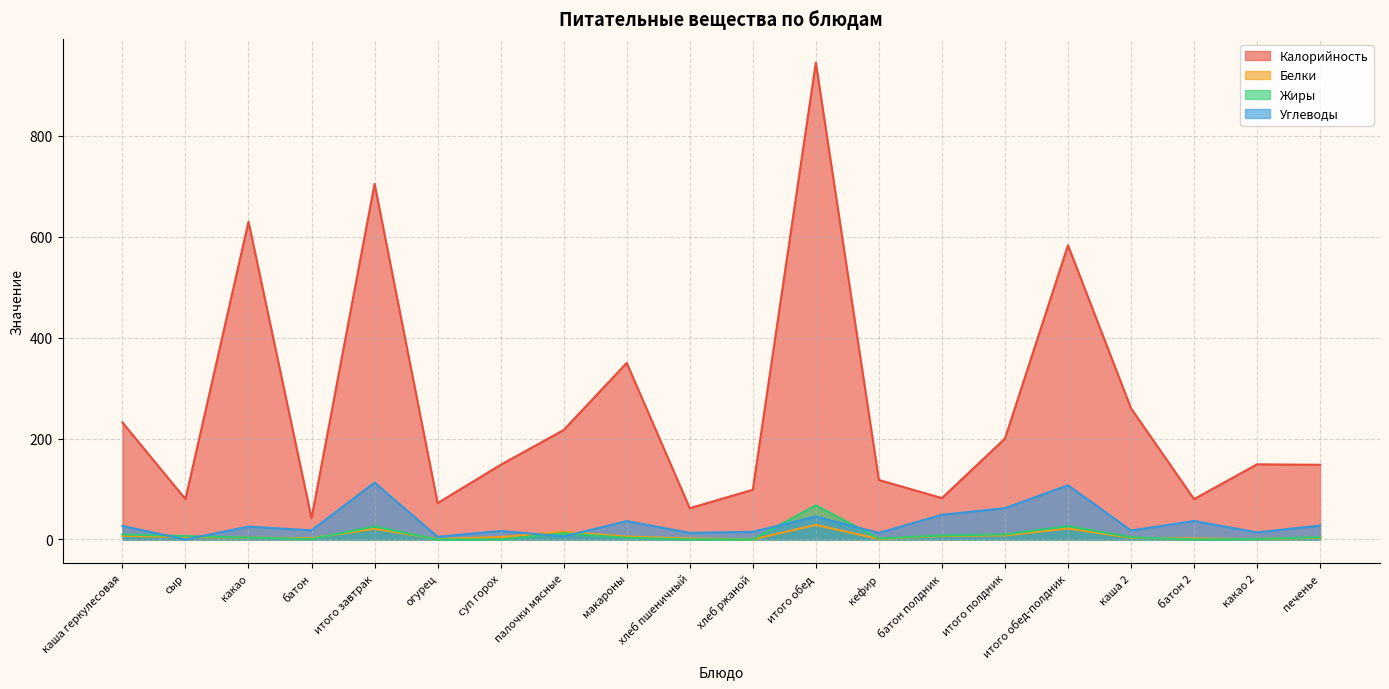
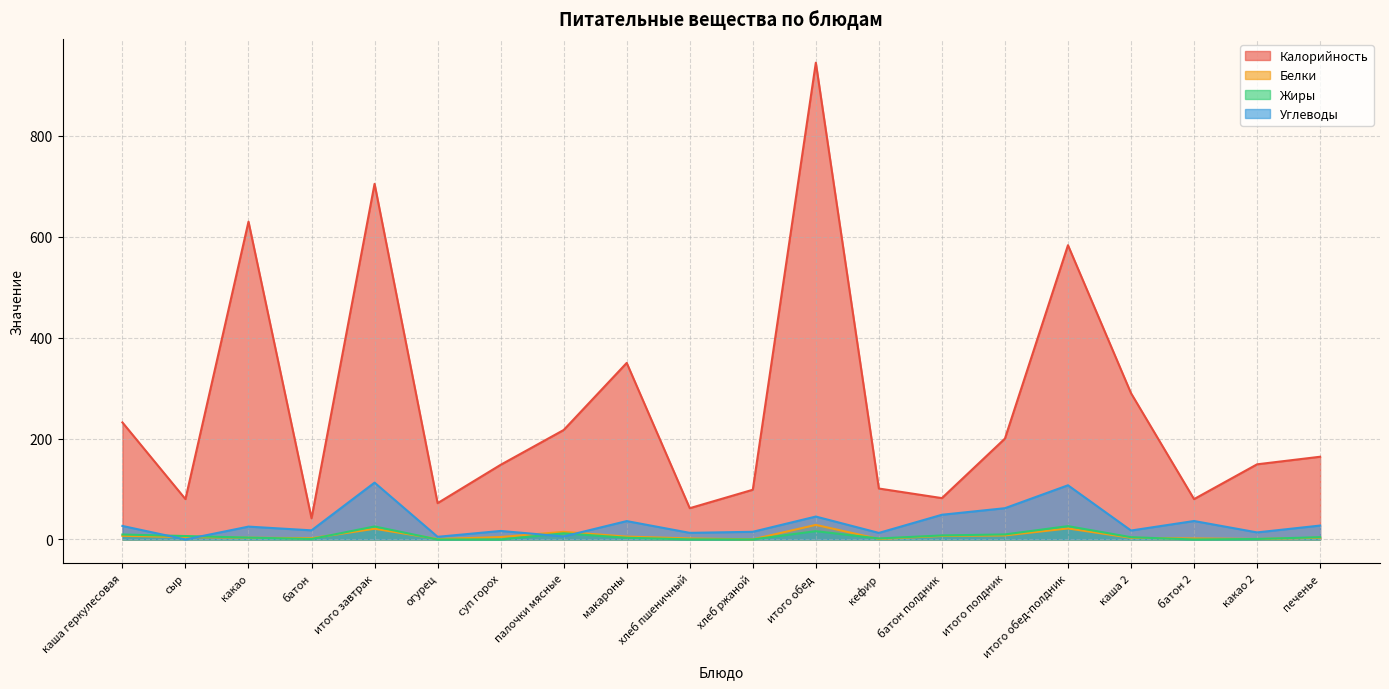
  {
    "Калорийность": {
      "каша геркулесовая": 230,
      "сыр": 80,
      "какао": 630,
      "батон": 40,
      "итого завтрак": 710,
      "огурец": 70,
      "суп горох": 150,
      "палочки мясные": 220,
      "макароны": 350,
      "хлеб пшеничный": 60,
      "хлеб ржаной": 100,
      "итого обед": 950,
-     "кефир": 120,
+     "кефир": 100,
      "батон полдник": 80,
      "итого полдник": 200,
      "итого обед-полдник": 580,
-     "каша 2": 260,
+     "каша 2": 290,
      "батон 2": 80,
      "какао 2": 150,
-     "печенье": 150
+     "печенье": 160
    },
    "Белки": {
      "итого обед": 30
    },
    "Жиры": {
-     "итого обед": 70
+     "итого обед": 20
    },
    "Углеводы": {
      "каша геркулесовая": 30,
      "какао": 30,
      "батон": 20,
      "итого завтрак": 110,
      "суп горох": 20,
      "палочки мясные": 10,
      "макароны": 40,
      "хлеб пшеничный": 10,
      "хлеб ржаной": 20,
      "итого обед": 50,
      "кефир": 10,
      "батон полдник": 50,
      "итого полдник": 60,
      "итого обед-полдник": 110,
      "каша 2": 20,
      "батон 2": 40,
      "какао 2": 10,
      "печенье": 30
    }
  }
